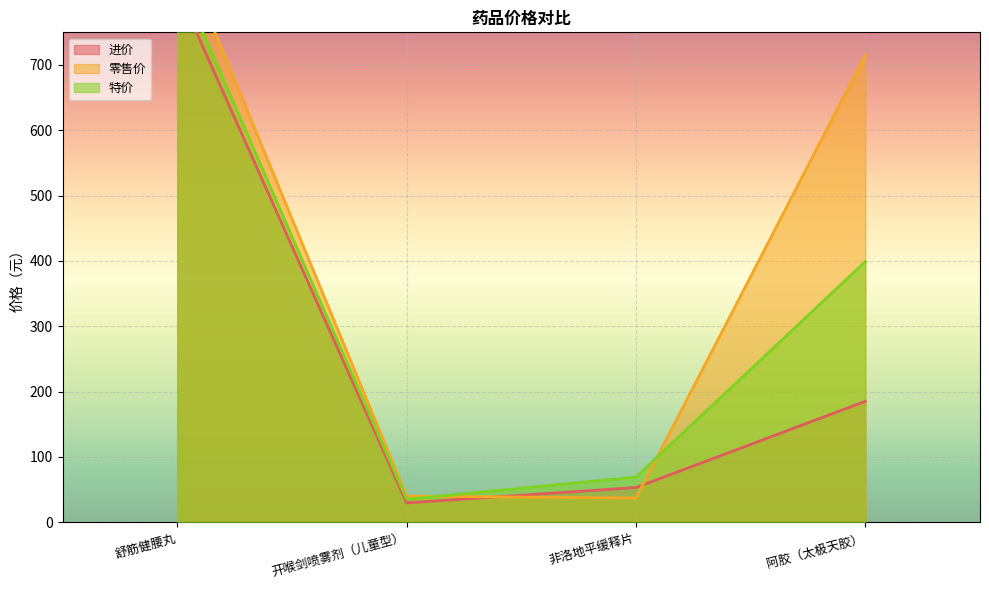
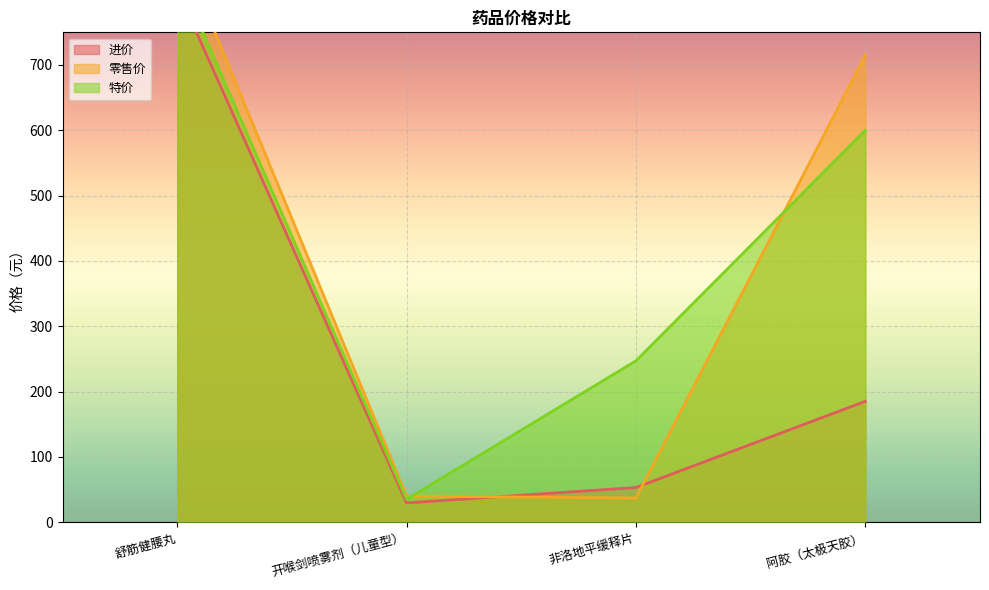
  {
    "进价": {
      "开喉剑喷雾剂（儿童型）": 30,
      "非洛地平缓释片": 50,
      "阿胶（太极天胶）": 190
    },
    "零售价": {
      "开喉剑喷雾剂（儿童型）": 40,
      "非洛地平缓释片": 40,
      "阿胶（太极天胶）": 720
    },
    "特价": {
      "开喉剑喷雾剂（儿童型）": 40,
-     "非洛地平缓释片": 70,
-     "阿胶（太极天胶）": 400
+     "非洛地平缓释片": 250,
+     "阿胶（太极天胶）": 600
    }
  }
